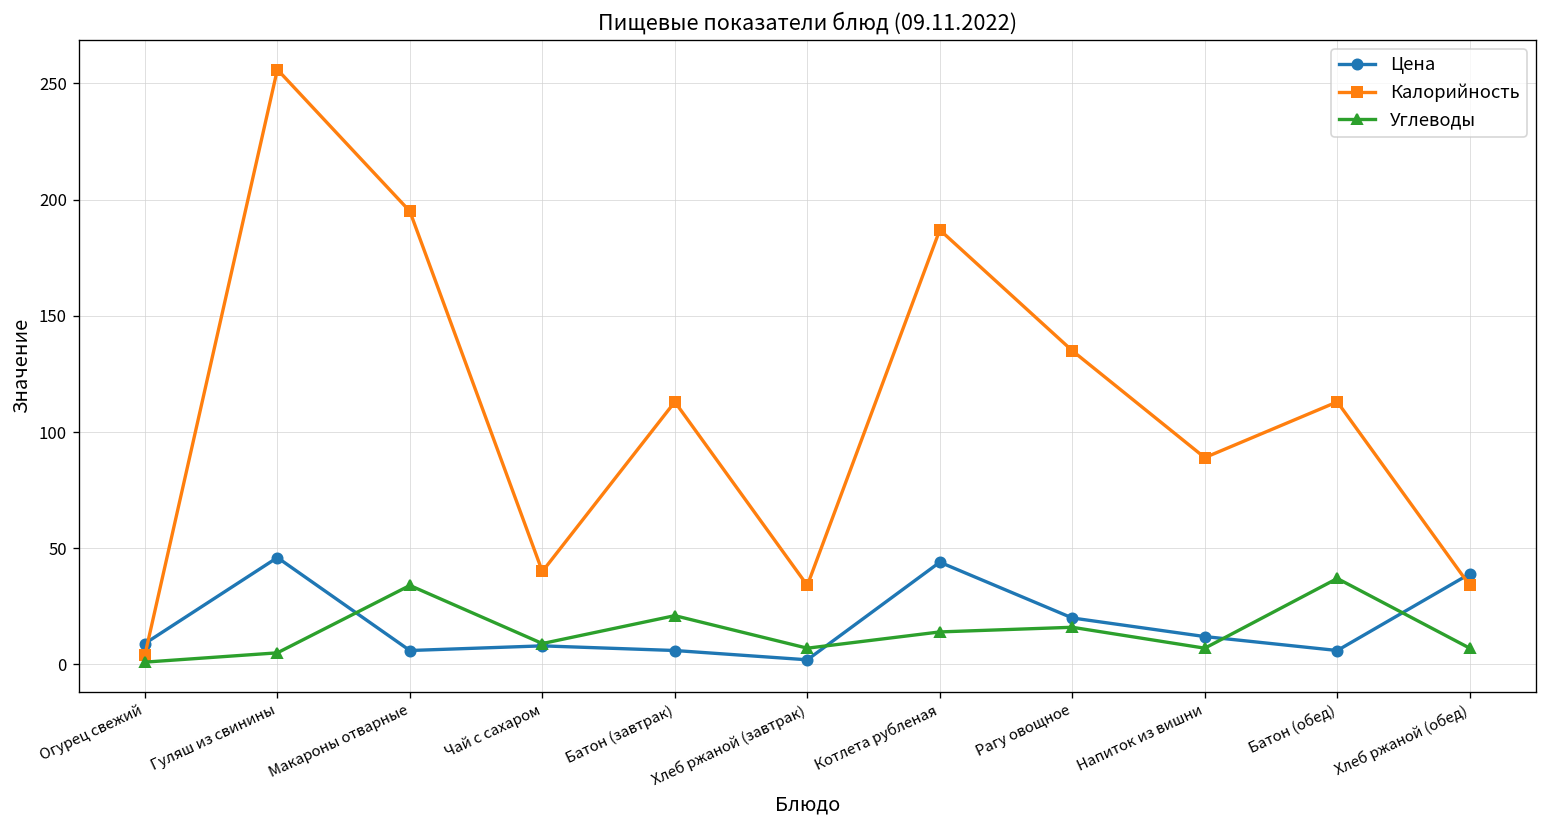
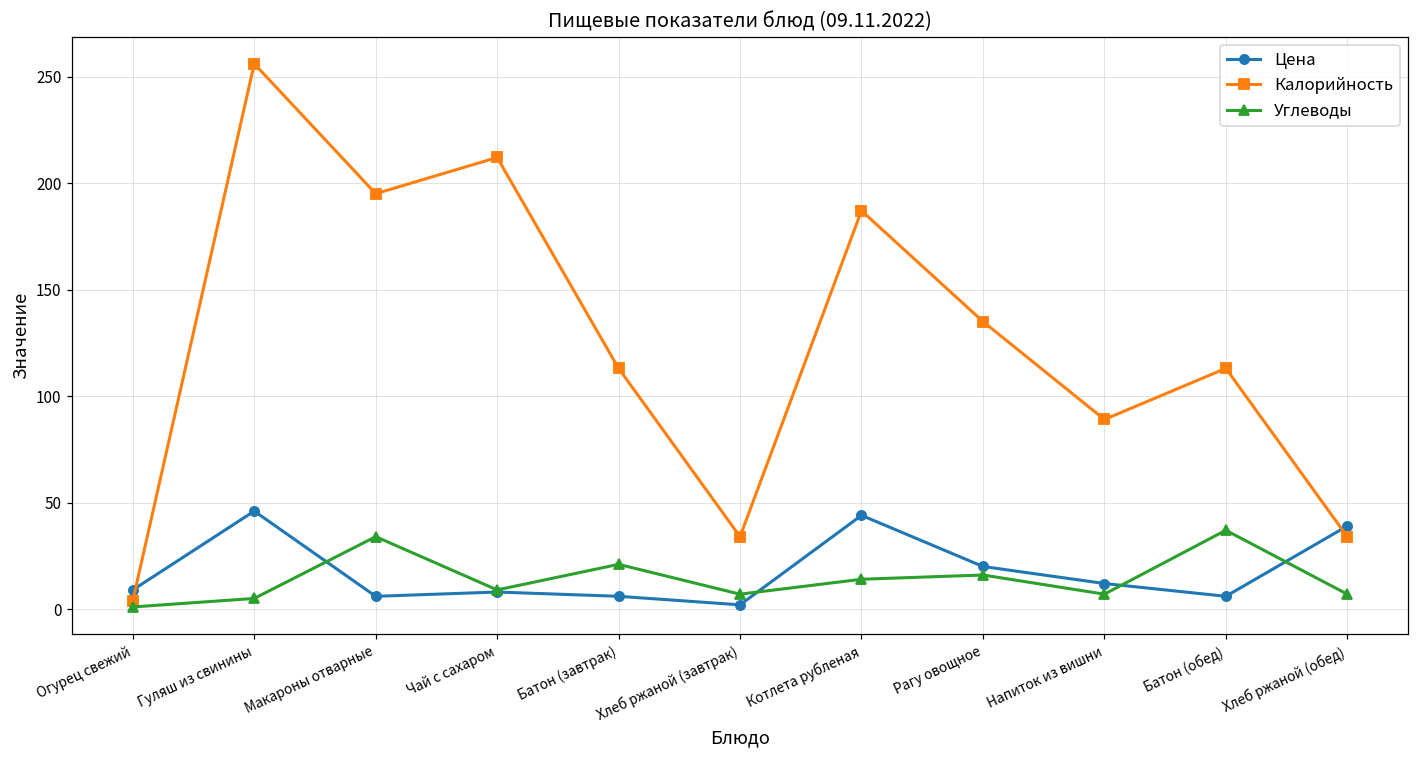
  {
    "Цена": {
      "Огурец свежий": 9,
      "Гуляш из свинины": 46,
      "Макароны отварные": 6,
      "Батон (завтрак)": 6,
      "Хлеб ржаной (завтрак)": 2,
      "Котлета рубленая": 44,
      "Рагу овощное": 20,
      "Напиток из вишни": 12,
      "Батон (обед)": 6,
      "Хлеб ржаной (обед)": 39
    },
    "Калорийность": {
      "Огурец свежий": 4,
      "Гуляш из свинины": 256,
      "Макароны отварные": 195,
-     "Чай с сахаром": 40,
+     "Чай с сахаром": 212,
      "Батон (завтрак)": 113,
      "Хлеб ржаной (завтрак)": 34,
      "Котлета рубленая": 187,
      "Рагу овощное": 135,
      "Напиток из вишни": 89,
      "Батон (обед)": 113,
      "Хлеб ржаной (обед)": 34
    },
    "Углеводы": {
      "Огурец свежий": 1,
      "Гуляш из свинины": 5,
      "Макароны отварные": 34,
      "Батон (завтрак)": 21,
      "Хлеб ржаной (завтрак)": 7,
      "Котлета рубленая": 14,
      "Рагу овощное": 16,
      "Напиток из вишни": 7,
      "Батон (обед)": 37,
      "Хлеб ржаной (обед)": 7
    }
  }
